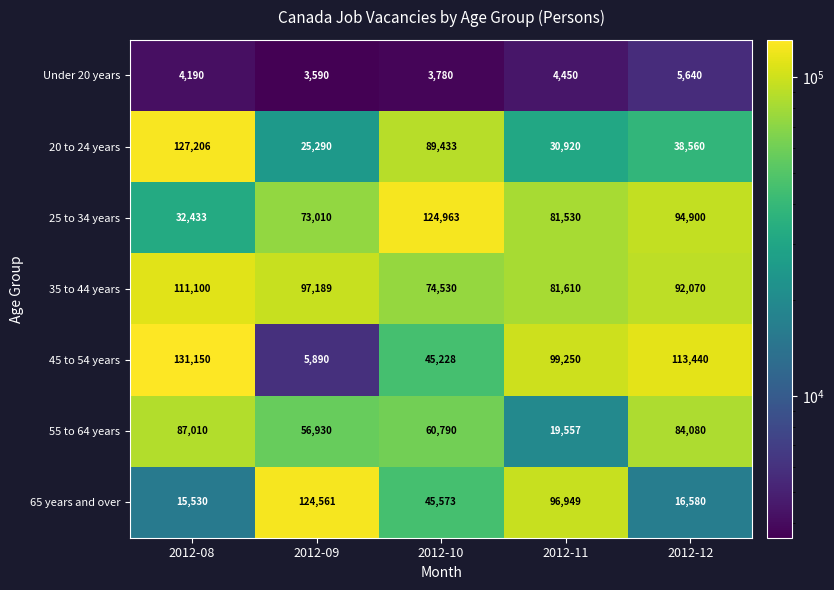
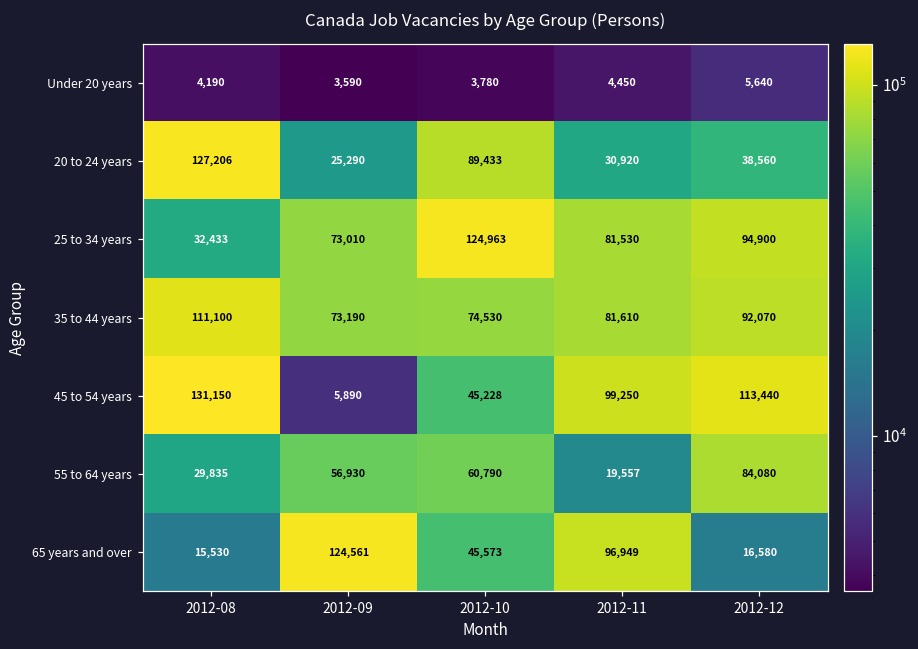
  {
    "Under 20 years": {
      "2012-08": "4,190",
      "2012-09": "3,590",
      "2012-10": "3,780",
      "2012-11": "4,450",
      "2012-12": "5,640"
    },
    "20 to 24 years": {
      "2012-08": "127,206",
      "2012-09": "25,290",
      "2012-10": "89,433",
      "2012-11": "30,920",
      "2012-12": "38,560"
    },
    "25 to 34 years": {
      "2012-08": "32,433",
      "2012-09": "73,010",
      "2012-10": "124,963",
      "2012-11": "81,530",
      "2012-12": "94,900"
    },
    "35 to 44 years": {
      "2012-08": "111,100",
-     "2012-09": "97,189",
+     "2012-09": "73,190",
      "2012-10": "74,530",
      "2012-11": "81,610",
      "2012-12": "92,070"
    },
    "45 to 54 years": {
      "2012-08": "131,150",
      "2012-09": "5,890",
      "2012-10": "45,228",
      "2012-11": "99,250",
      "2012-12": "113,440"
    },
    "55 to 64 years": {
-     "2012-08": "87,010",
+     "2012-08": "29,835",
      "2012-09": "56,930",
      "2012-10": "60,790",
      "2012-11": "19,557",
      "2012-12": "84,080"
    },
    "65 years and over": {
      "2012-08": "15,530",
      "2012-09": "124,561",
      "2012-10": "45,573",
      "2012-11": "96,949",
      "2012-12": "16,580"
    }
  }
